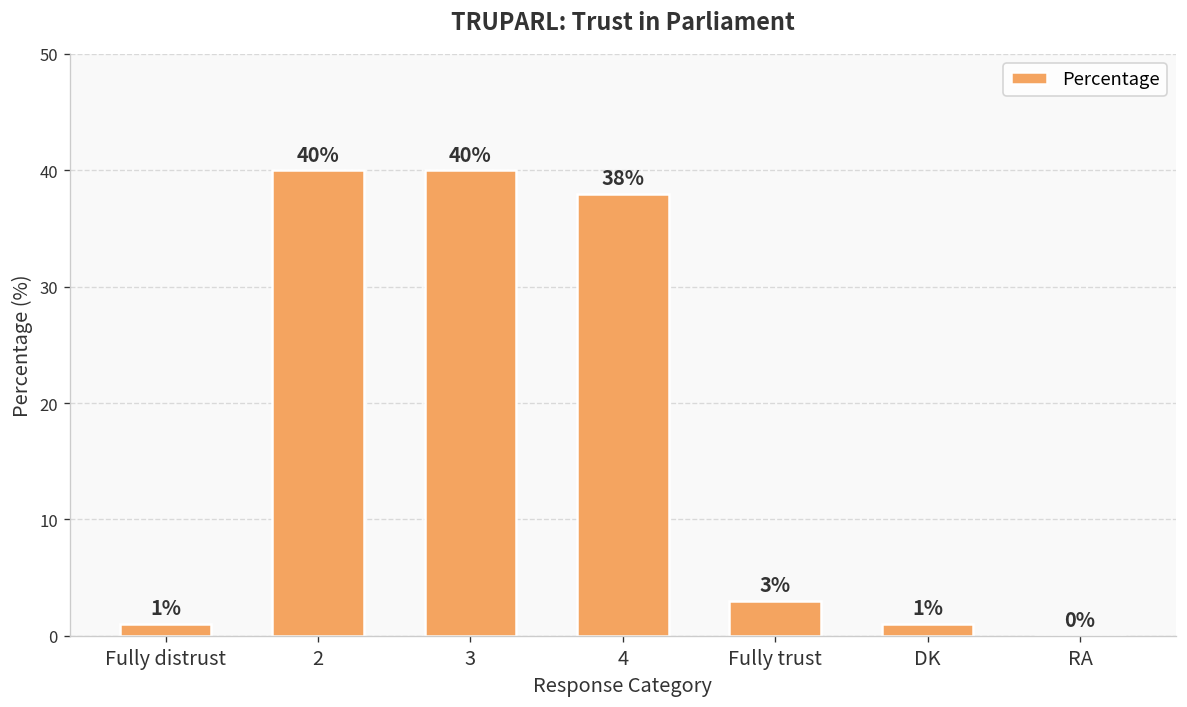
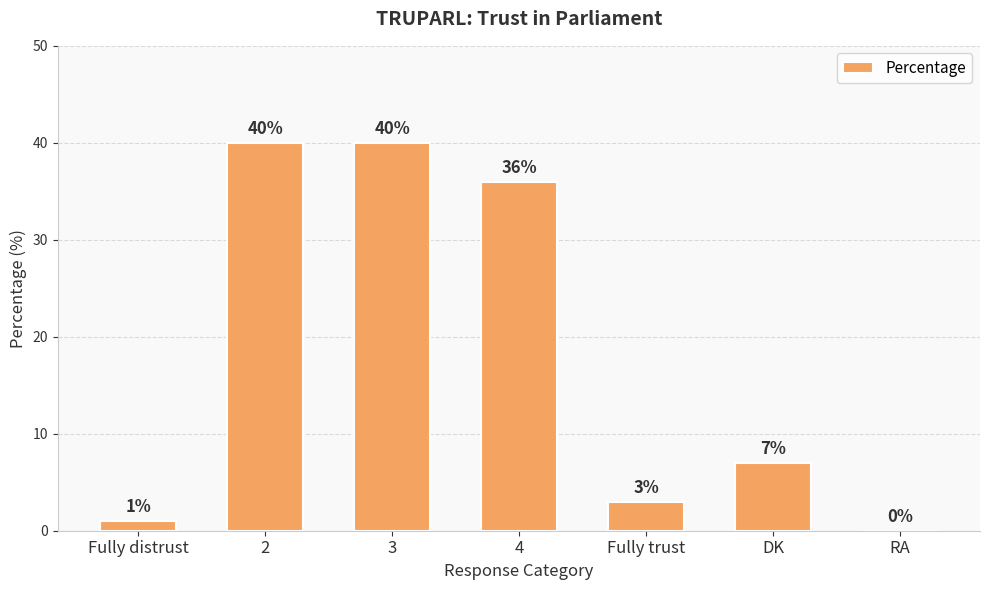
  {
    "Fully distrust": "1%",
    "2": "40%",
    "3": "40%",
-   "4": "38%",
+   "4": "36%",
    "Fully trust": "3%",
-   "DK": "1%",
+   "DK": "7%",
    "RA": "0%"
  }
